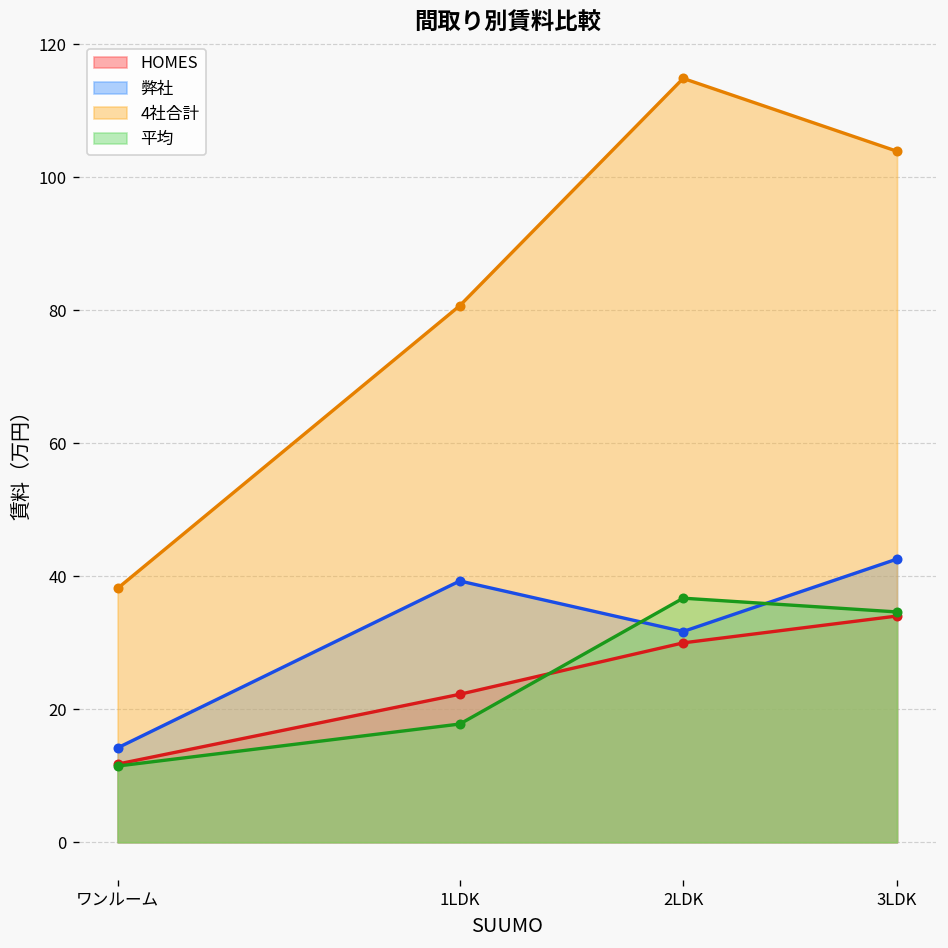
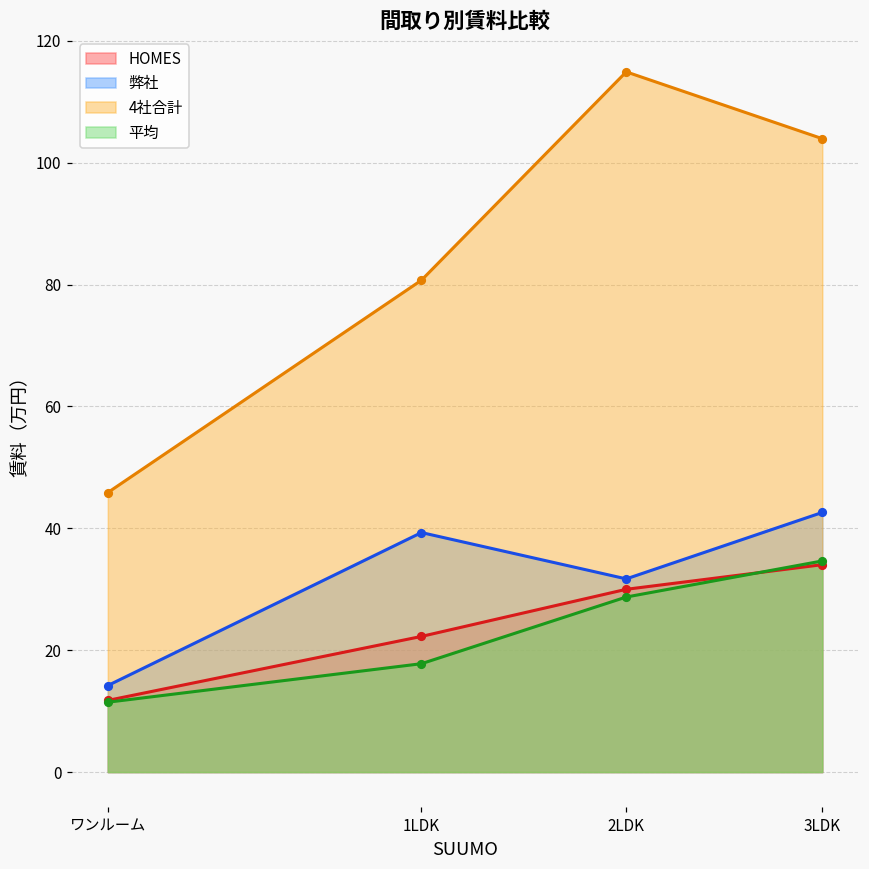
  {
    "HOMES": {
      "1LDK": 22,
      "2LDK": 30,
      "3LDK": 34
    },
    "弊社": {
      "ワンルーム": 14,
      "1LDK": 39,
      "2LDK": 32,
      "3LDK": 43
    },
    "4社合計": {
-     "ワンルーム": 38,
+     "ワンルーム": 46,
      "1LDK": 81,
      "2LDK": 115,
      "3LDK": 104
    },
    "平均": {
      "1LDK": 18,
-     "2LDK": 37,
+     "2LDK": 29,
      "3LDK": 35
    }
  }
